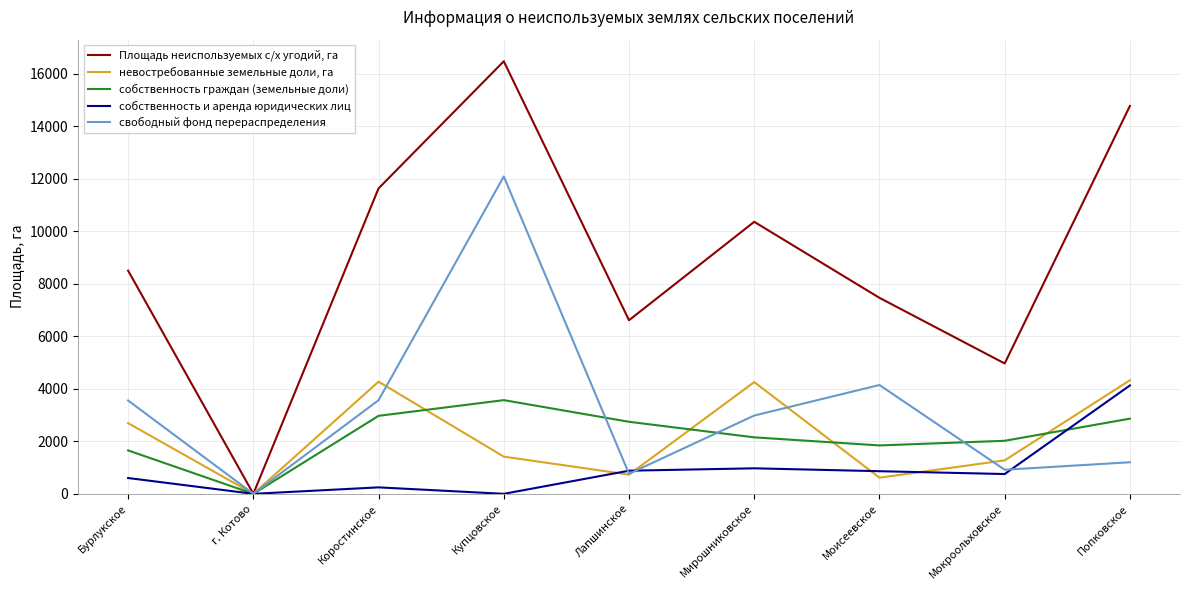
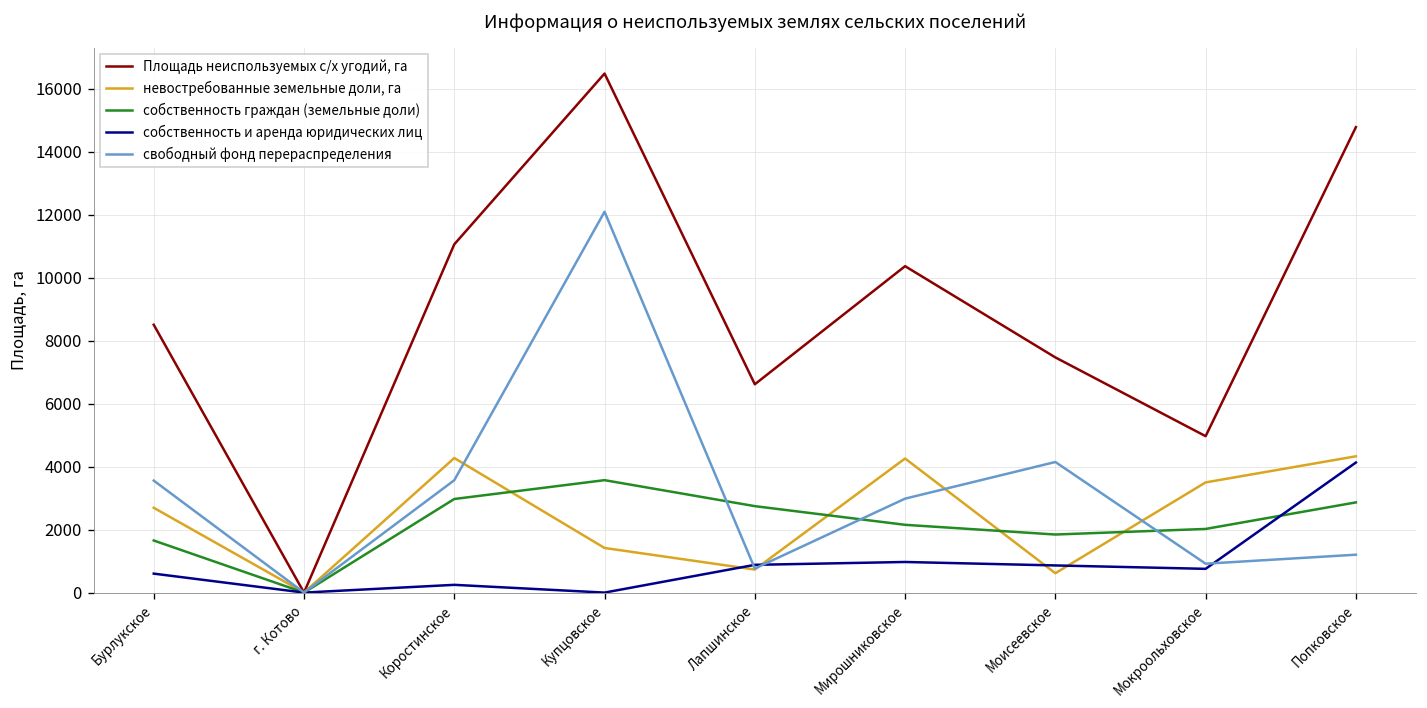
  {
    "Площадь неиспользуемых с/х угодий, га": {
      "Бурлукское": 8500,
-     "Коростинское": 11600,
+     "Коростинское": 11100,
      "Купцовское": 16500,
      "Лапшинское": 6600,
      "Мирошниковское": 10400,
      "Моисеевское": 7500,
      "Мокроольховское": 5000,
      "Попковское": 14800
    },
    "невостребованные земельные доли, га": {
      "Бурлукское": 2700,
      "Коростинское": 4300,
      "Купцовское": 1400,
      "Мирошниковское": 4300,
      "Моисеевское": 600,
-     "Мокроольховское": 1300,
+     "Мокроольховское": 3500,
      "Попковское": 4300
    },
    "собственность граждан (земельные доли)": {
      "Бурлукское": 1700,
      "Коростинское": 3000,
      "Купцовское": 3600,
      "Лапшинское": 2700,
      "Мирошниковское": 2200,
      "Моисеевское": 1800,
      "Мокроольховское": 2000,
      "Попковское": 2900
    },
    "собственность и аренда юридических лиц": {
      "Бурлукское": 600,
      "Коростинское": 200,
      "Купцовское": 0,
      "Лапшинское": 900,
      "Мирошниковское": 1000,
      "Моисеевское": 900,
      "Мокроольховское": 800,
      "Попковское": 4100
    },
    "свободный фонд перераспределения": {
      "Бурлукское": 3600,
      "Коростинское": 3600,
      "Купцовское": 12100,
      "Мирошниковское": 3000,
      "Моисеевское": 4100,
      "Мокроольховское": 900,
      "Попковское": 1200
    }
  }
